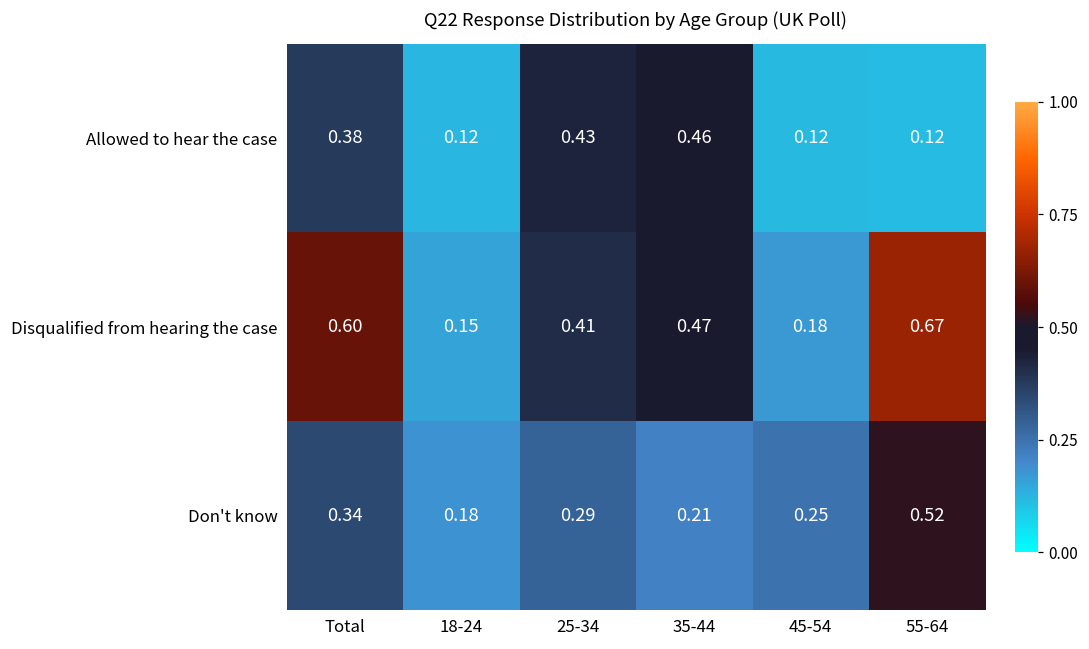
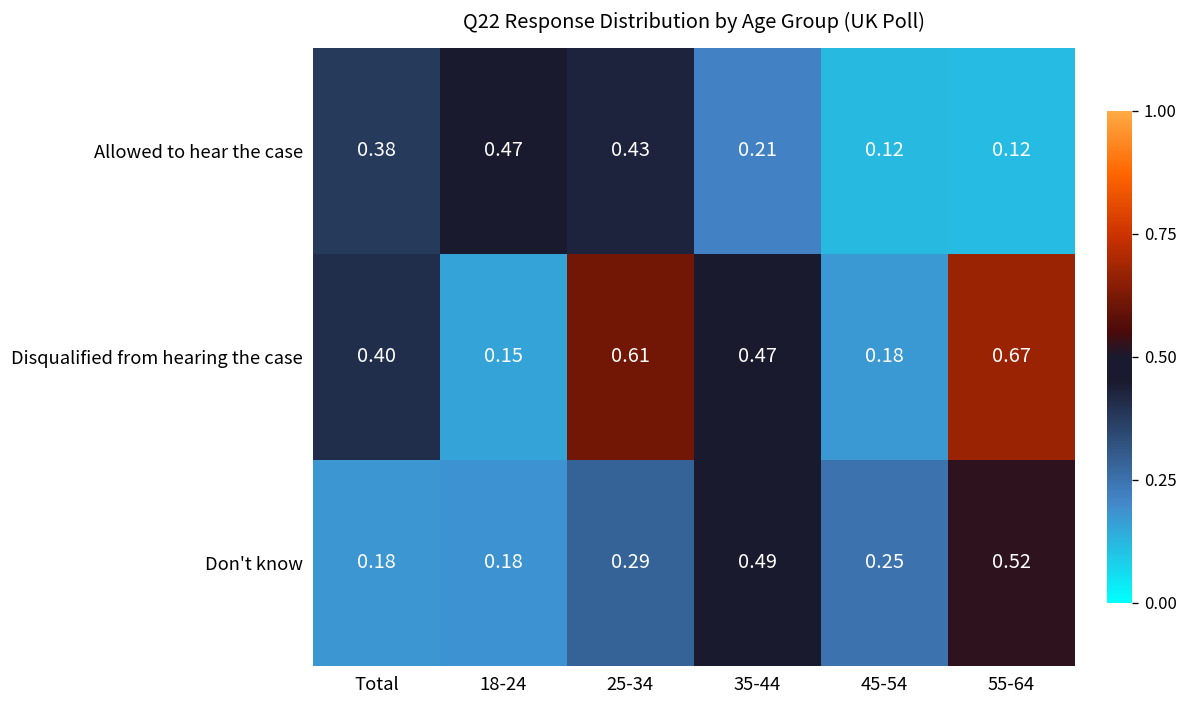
  {
    "Allowed to hear the case": {
      "Total": 0.38,
-     "18-24": 0.12,
+     "18-24": 0.47,
      "25-34": 0.43,
-     "35-44": 0.46,
+     "35-44": 0.21,
      "45-54": 0.12,
      "55-64": 0.12
    },
    "Disqualified from hearing the case": {
-     "Total": 0.60,
+     "Total": 0.40,
      "18-24": 0.15,
-     "25-34": 0.41,
+     "25-34": 0.61,
      "35-44": 0.47,
      "45-54": 0.18,
      "55-64": 0.67
    },
    "Don't know": {
-     "Total": 0.34,
+     "Total": 0.18,
      "18-24": 0.18,
      "25-34": 0.29,
-     "35-44": 0.21,
+     "35-44": 0.49,
      "45-54": 0.25,
      "55-64": 0.52
    }
  }
